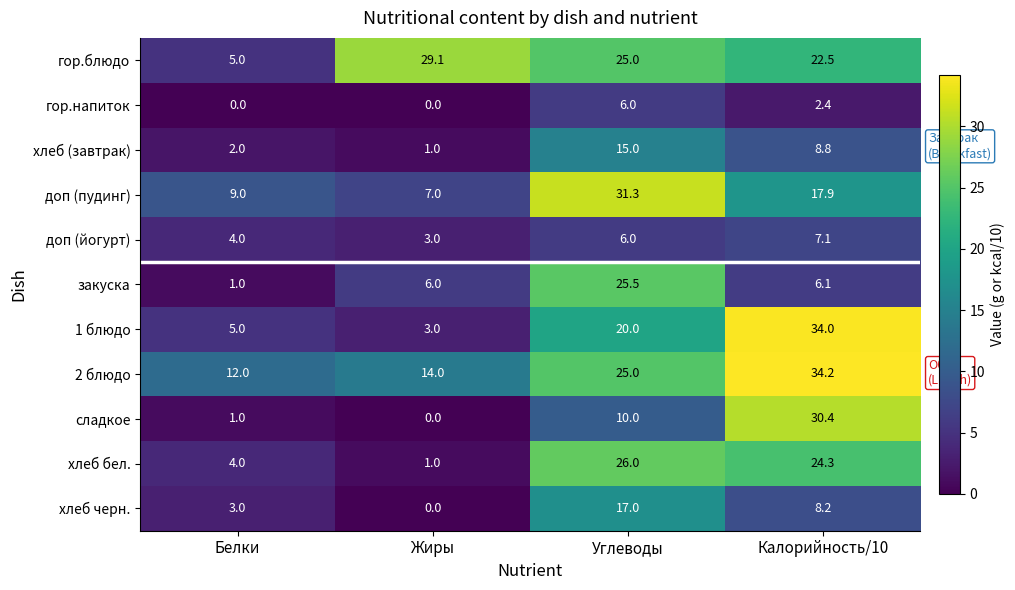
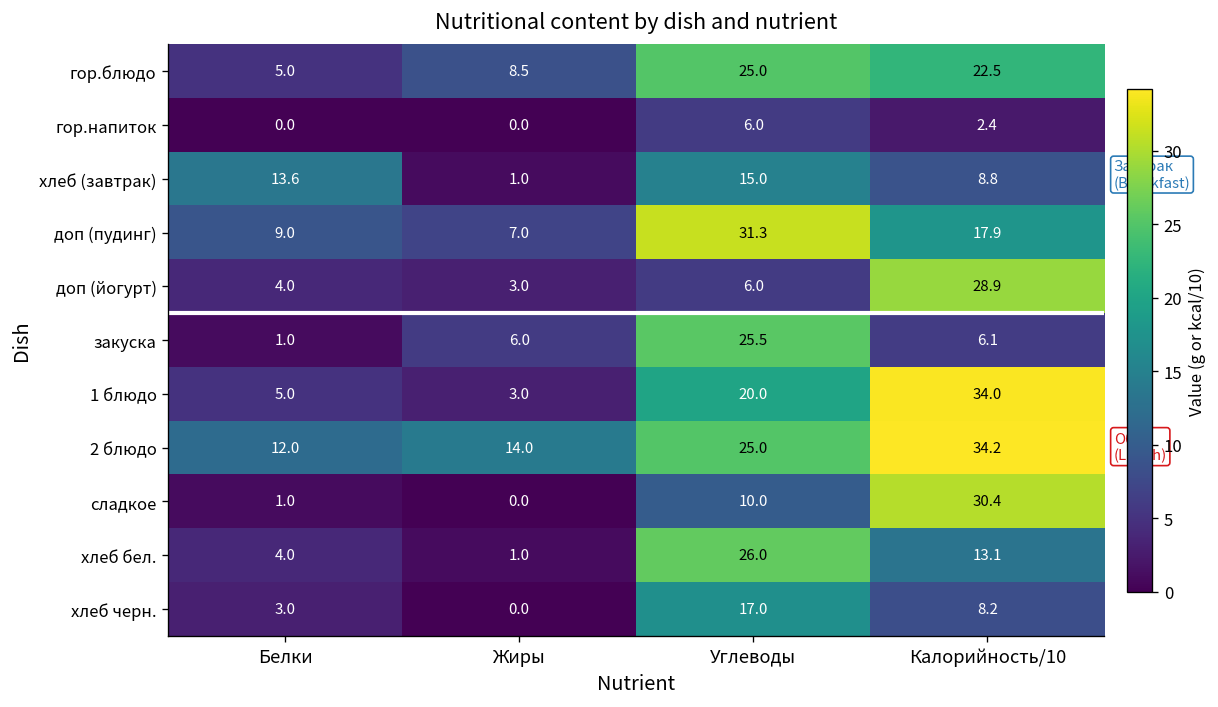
  {
    "гор.блюдо": {
      "Белки": 5.0,
-     "Жиры": 29.1,
+     "Жиры": 8.5,
      "Углеводы": 25.0,
      "Калорийность/10": 22.5
    },
    "гор.напиток": {
      "Белки": 0.0,
      "Жиры": 0.0,
      "Углеводы": 6.0,
      "Калорийность/10": 2.4
    },
    "хлеб (завтрак)": {
-     "Белки": 2.0,
+     "Белки": 13.6,
      "Жиры": 1.0,
      "Углеводы": 15.0,
      "Калорийность/10": 8.8
    },
    "доп (пудинг)": {
      "Белки": 9.0,
      "Жиры": 7.0,
      "Углеводы": 31.3,
      "Калорийность/10": 17.9
    },
    "доп (йогурт)": {
      "Белки": 4.0,
      "Жиры": 3.0,
      "Углеводы": 6.0,
-     "Калорийность/10": 7.1
+     "Калорийность/10": 28.9
    },
    "закуска": {
      "Белки": 1.0,
      "Жиры": 6.0,
      "Углеводы": 25.5,
      "Калорийность/10": 6.1
    },
    "1 блюдо": {
      "Белки": 5.0,
      "Жиры": 3.0,
      "Углеводы": 20.0,
      "Калорийность/10": 34.0
    },
    "2 блюдо": {
      "Белки": 12.0,
      "Жиры": 14.0,
      "Углеводы": 25.0,
      "Калорийность/10": 34.2
    },
    "сладкое": {
      "Белки": 1.0,
      "Жиры": 0.0,
      "Углеводы": 10.0,
      "Калорийность/10": 30.4
    },
    "хлеб бел.": {
      "Белки": 4.0,
      "Жиры": 1.0,
      "Углеводы": 26.0,
-     "Калорийность/10": 24.3
+     "Калорийность/10": 13.1
    },
    "хлеб черн.": {
      "Белки": 3.0,
      "Жиры": 0.0,
      "Углеводы": 17.0,
      "Калорийность/10": 8.2
    }
  }
